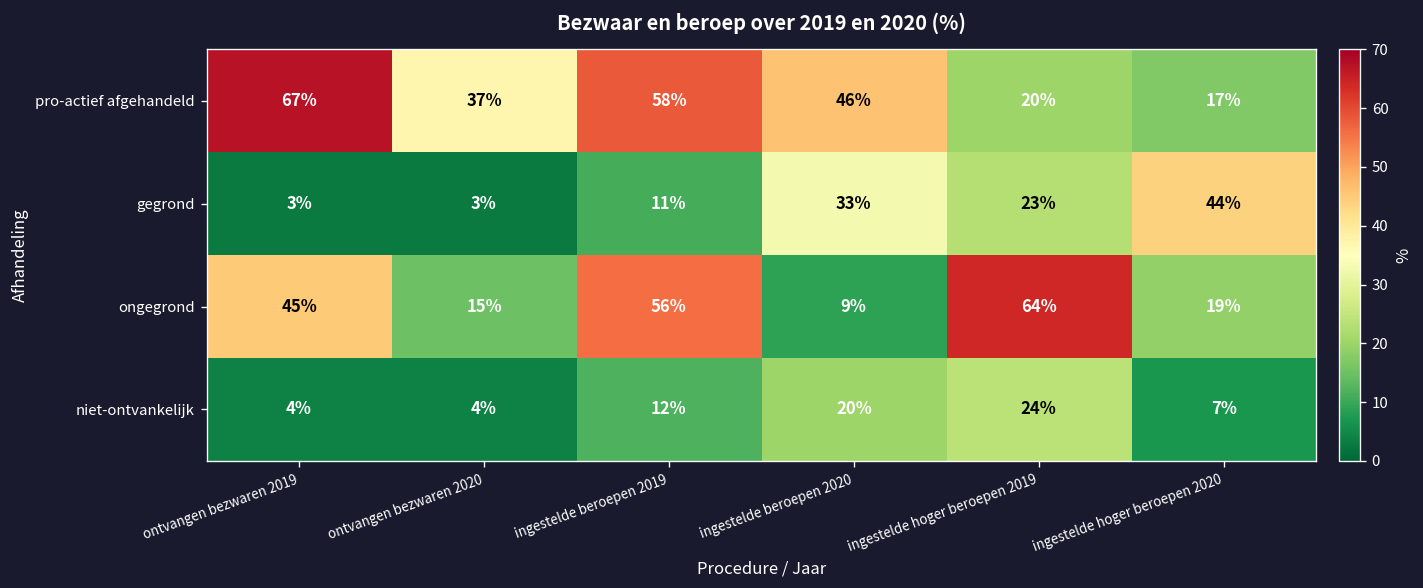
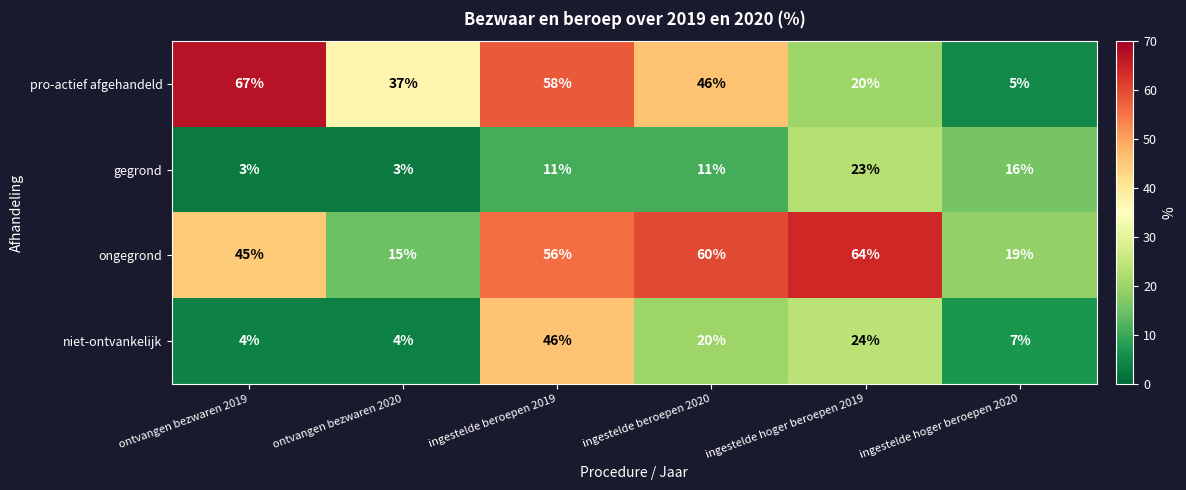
  {
    "pro-actief afgehandeld": {
      "ontvangen bezwaren 2019": "67%",
      "ontvangen bezwaren 2020": "37%",
      "ingestelde beroepen 2019": "58%",
      "ingestelde beroepen 2020": "46%",
      "ingestelde hoger beroepen 2019": "20%",
-     "ingestelde hoger beroepen 2020": "17%"
+     "ingestelde hoger beroepen 2020": "5%"
    },
    "gegrond": {
      "ontvangen bezwaren 2019": "3%",
      "ontvangen bezwaren 2020": "3%",
      "ingestelde beroepen 2019": "11%",
-     "ingestelde beroepen 2020": "33%",
+     "ingestelde beroepen 2020": "11%",
      "ingestelde hoger beroepen 2019": "23%",
-     "ingestelde hoger beroepen 2020": "44%"
+     "ingestelde hoger beroepen 2020": "16%"
    },
    "ongegrond": {
      "ontvangen bezwaren 2019": "45%",
      "ontvangen bezwaren 2020": "15%",
      "ingestelde beroepen 2019": "56%",
-     "ingestelde beroepen 2020": "9%",
+     "ingestelde beroepen 2020": "60%",
      "ingestelde hoger beroepen 2019": "64%",
      "ingestelde hoger beroepen 2020": "19%"
    },
    "niet-ontvankelijk": {
      "ontvangen bezwaren 2019": "4%",
      "ontvangen bezwaren 2020": "4%",
-     "ingestelde beroepen 2019": "12%",
+     "ingestelde beroepen 2019": "46%",
      "ingestelde beroepen 2020": "20%",
      "ingestelde hoger beroepen 2019": "24%",
      "ingestelde hoger beroepen 2020": "7%"
    }
  }
